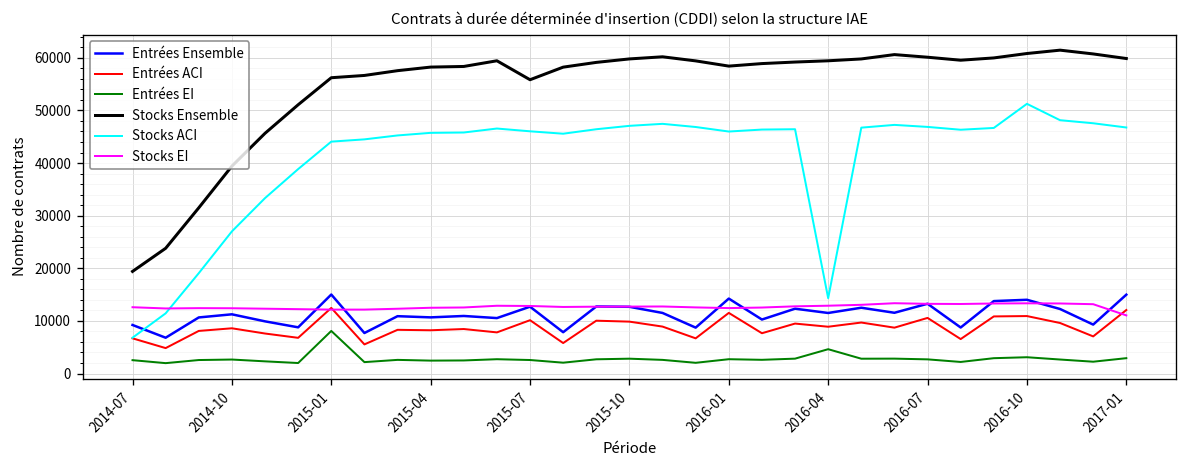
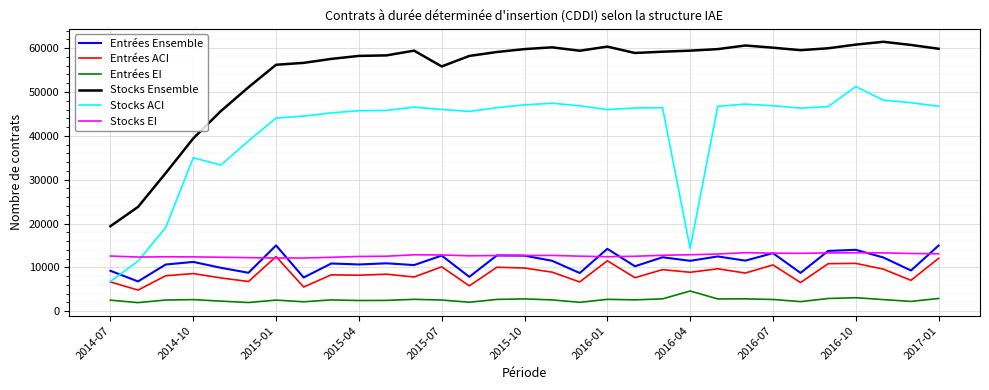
  {
    "Entrées Ensemble": {
      "2014-07": 9000,
      "2014-10": 11000,
      "2015-01": 15000,
      "2015-04": 11000,
      "2016-01": 14000,
      "2016-04": 12000,
      "2016-10": 14000,
      "2017-01": 15000
    },
    "Entrées ACI": {
      "2014-10": 9000,
      "2015-04": 8000,
      "2015-07": 10000,
      "2015-10": 10000,
      "2016-01": 12000,
      "2016-04": 9000,
      "2016-07": 11000,
      "2016-10": 11000,
      "2017-01": 12000
    },
    "Entrées EI": {
      "2014-07": 3000,
      "2014-10": 3000,
-     "2015-01": 8000,
+     "2015-01": 3000,
      "2015-04": 2000,
      "2015-07": 3000,
      "2015-10": 3000,
      "2016-01": 3000,
      "2016-04": 5000,
      "2016-07": 3000,
      "2016-10": 3000,
      "2017-01": 3000
    },
    "Stocks Ensemble": {
      "2014-07": 19000,
      "2014-10": 39000,
      "2015-01": 56000,
      "2015-04": 58000,
      "2015-07": 56000,
      "2015-10": 60000,
-     "2016-01": 58000,
+     "2016-01": 60000,
      "2016-04": 59000,
      "2016-07": 60000,
      "2016-10": 61000,
      "2017-01": 60000
    },
    "Stocks ACI": {
-     "2014-10": 27000,
+     "2014-10": 35000,
      "2015-01": 44000,
      "2015-04": 46000,
      "2015-07": 46000,
      "2015-10": 47000,
      "2016-01": 46000,
      "2016-04": 14000,
      "2016-07": 47000,
      "2016-10": 51000,
      "2017-01": 47000
    },
    "Stocks EI": {
      "2014-07": 13000,
      "2014-10": 12000,
      "2015-04": 12000,
      "2016-01": 12000,
      "2016-04": 13000,
      "2016-10": 13000,
-     "2017-01": 11000
+     "2017-01": 13000
    }
  }
